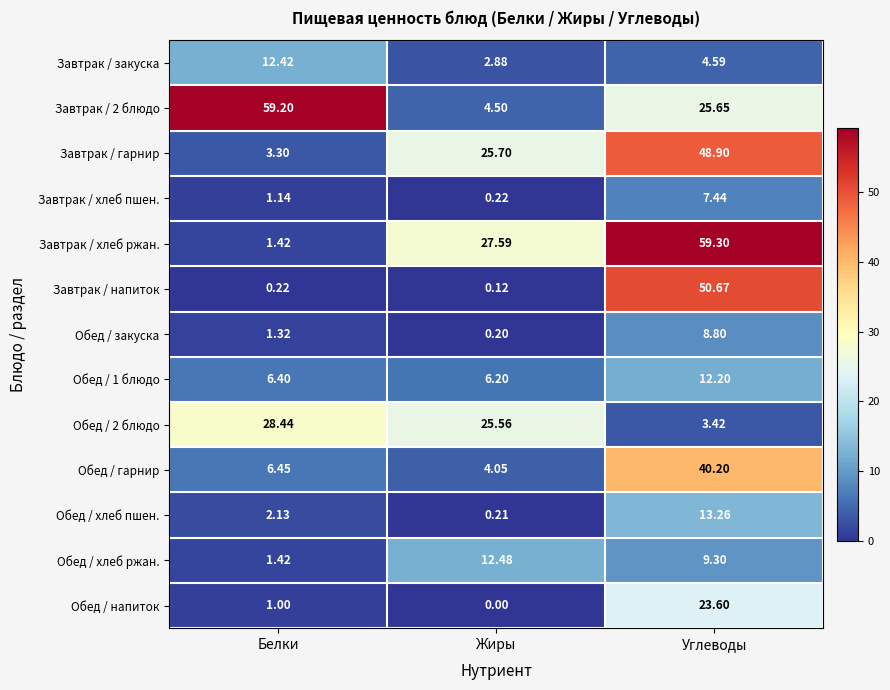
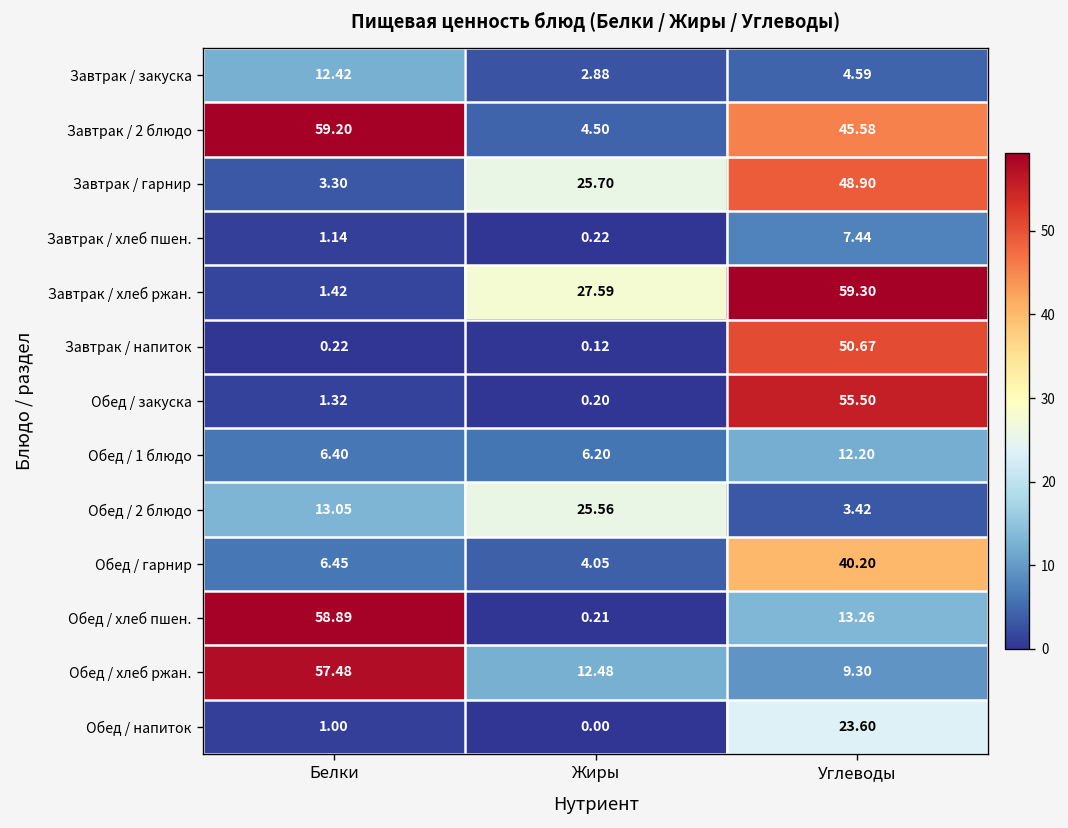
  {
    "Завтрак / закуска": {
      "Белки": 12.42,
      "Жиры": 2.88,
      "Углеводы": 4.59
    },
    "Завтрак / 2 блюдо": {
      "Белки": 59.20,
      "Жиры": 4.50,
-     "Углеводы": 25.65
+     "Углеводы": 45.58
    },
    "Завтрак / гарнир": {
      "Белки": 3.30,
      "Жиры": 25.70,
      "Углеводы": 48.90
    },
    "Завтрак / хлеб пшен.": {
      "Белки": 1.14,
      "Жиры": 0.22,
      "Углеводы": 7.44
    },
    "Завтрак / хлеб ржан.": {
      "Белки": 1.42,
      "Жиры": 27.59,
      "Углеводы": 59.30
    },
    "Завтрак / напиток": {
      "Белки": 0.22,
      "Жиры": 0.12,
      "Углеводы": 50.67
    },
    "Обед / закуска": {
      "Белки": 1.32,
      "Жиры": 0.20,
-     "Углеводы": 8.80
+     "Углеводы": 55.50
    },
    "Обед / 1 блюдо": {
      "Белки": 6.40,
      "Жиры": 6.20,
      "Углеводы": 12.20
    },
    "Обед / 2 блюдо": {
-     "Белки": 28.44,
+     "Белки": 13.05,
      "Жиры": 25.56,
      "Углеводы": 3.42
    },
    "Обед / гарнир": {
      "Белки": 6.45,
      "Жиры": 4.05,
      "Углеводы": 40.20
    },
    "Обед / хлеб пшен.": {
-     "Белки": 2.13,
+     "Белки": 58.89,
      "Жиры": 0.21,
      "Углеводы": 13.26
    },
    "Обед / хлеб ржан.": {
-     "Белки": 1.42,
+     "Белки": 57.48,
      "Жиры": 12.48,
      "Углеводы": 9.30
    },
    "Обед / напиток": {
      "Белки": 1.00,
      "Жиры": 0.00,
      "Углеводы": 23.60
    }
  }
